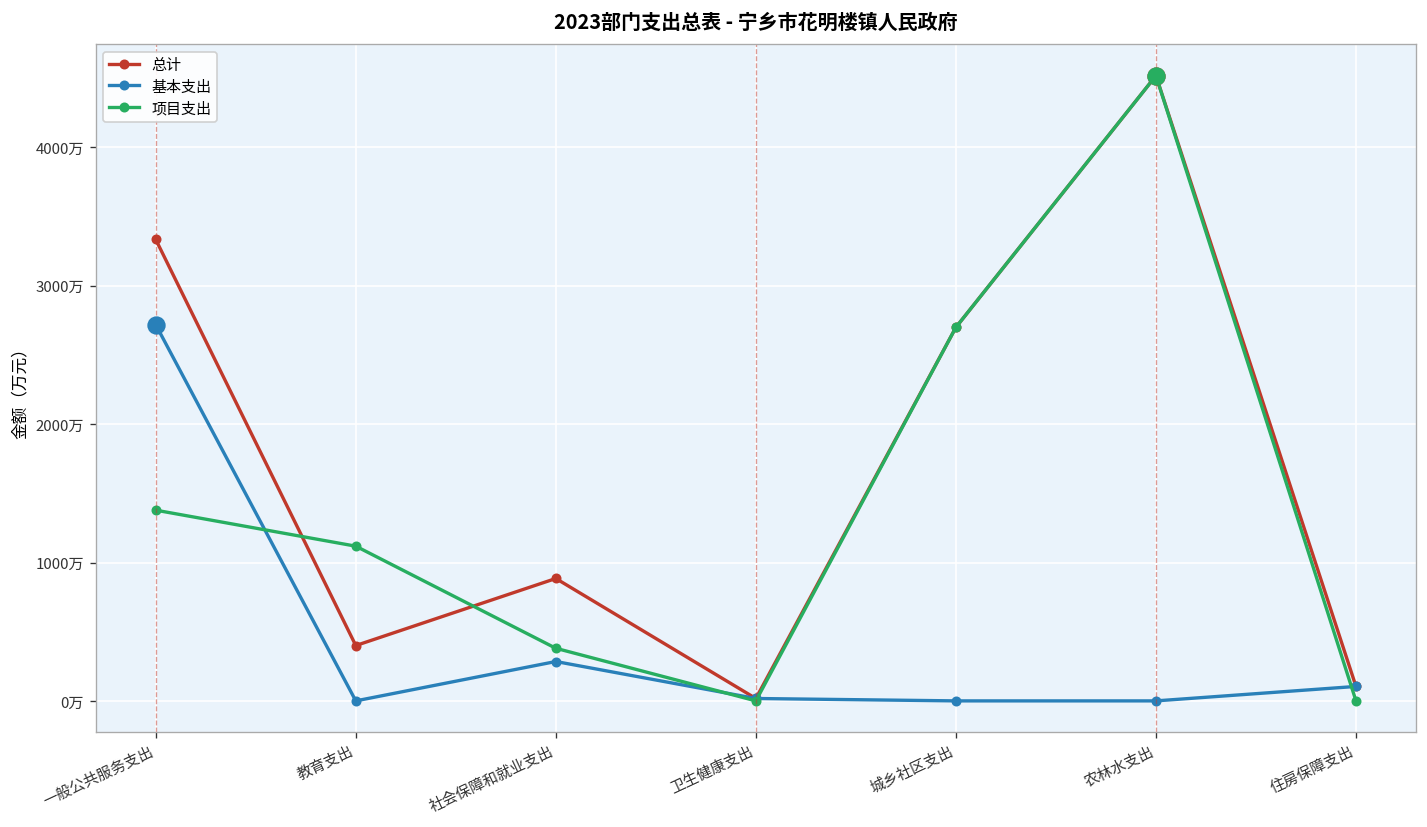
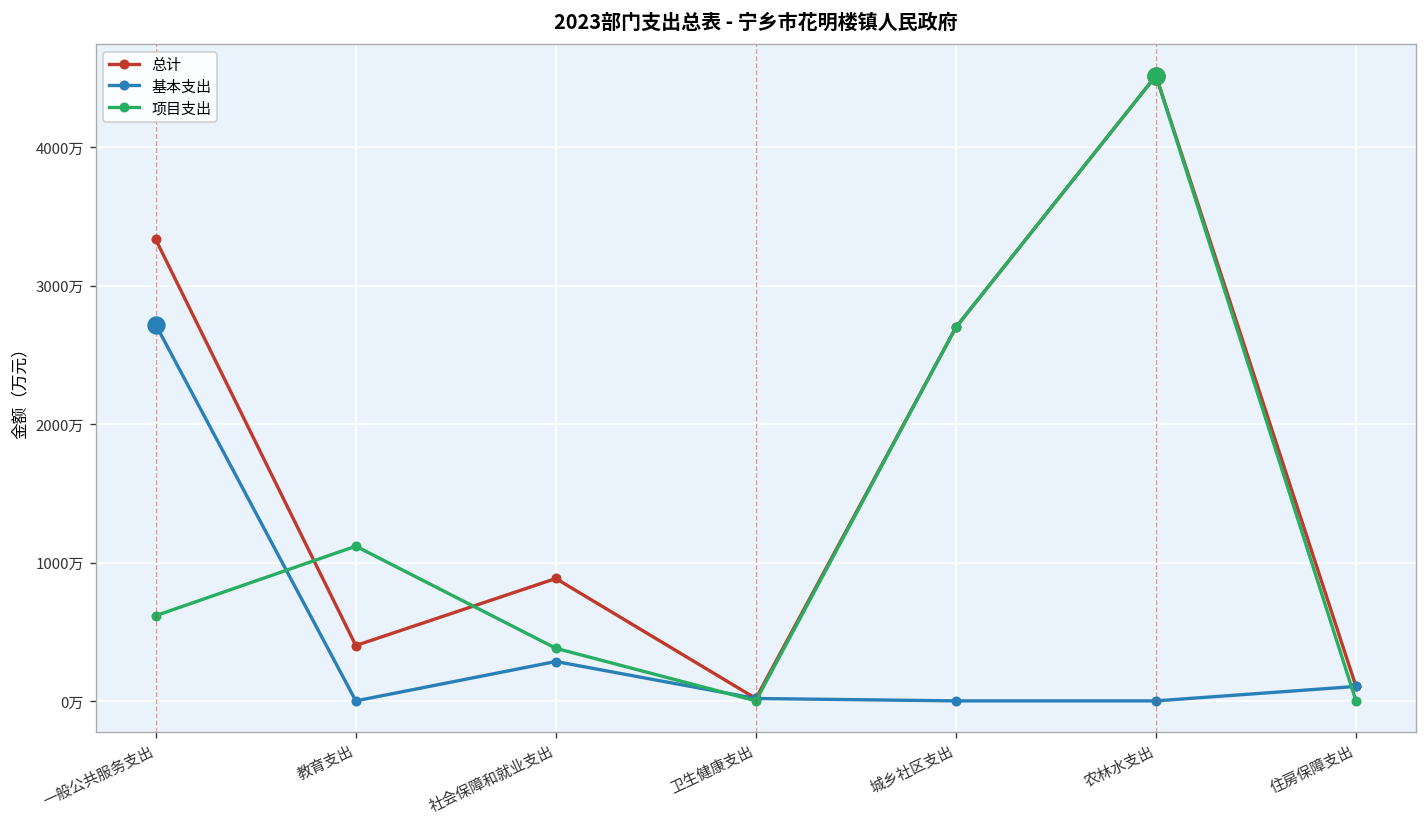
  {
    "项目支出": {
-     "一般公共服务支出": "1380万",
+     "一般公共服务支出": "620万",
      "教育支出": "1120万",
      "社会保障和就业支出": "380万",
      "住房保障支出": "0万"
    }
  }
